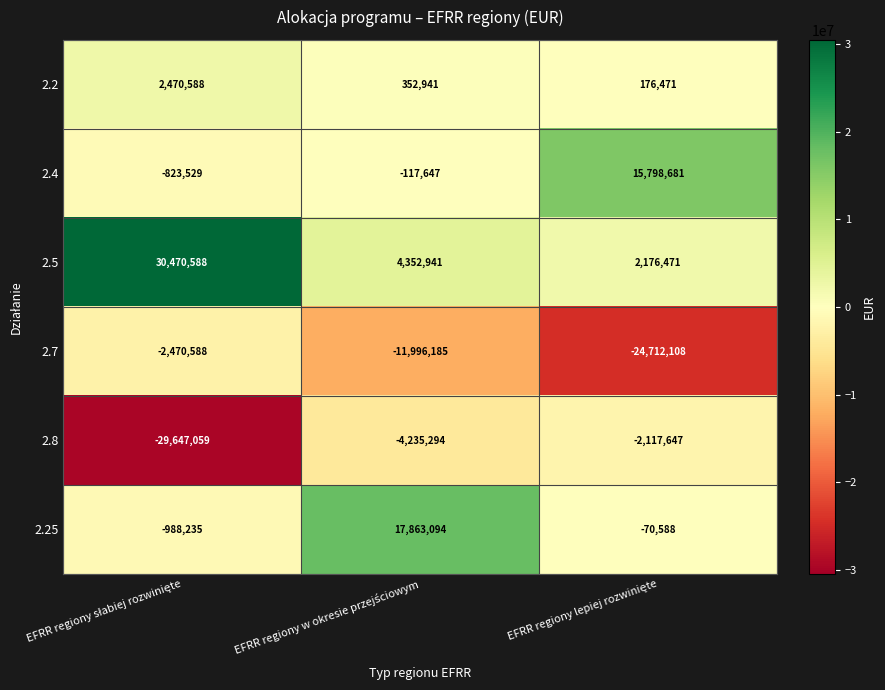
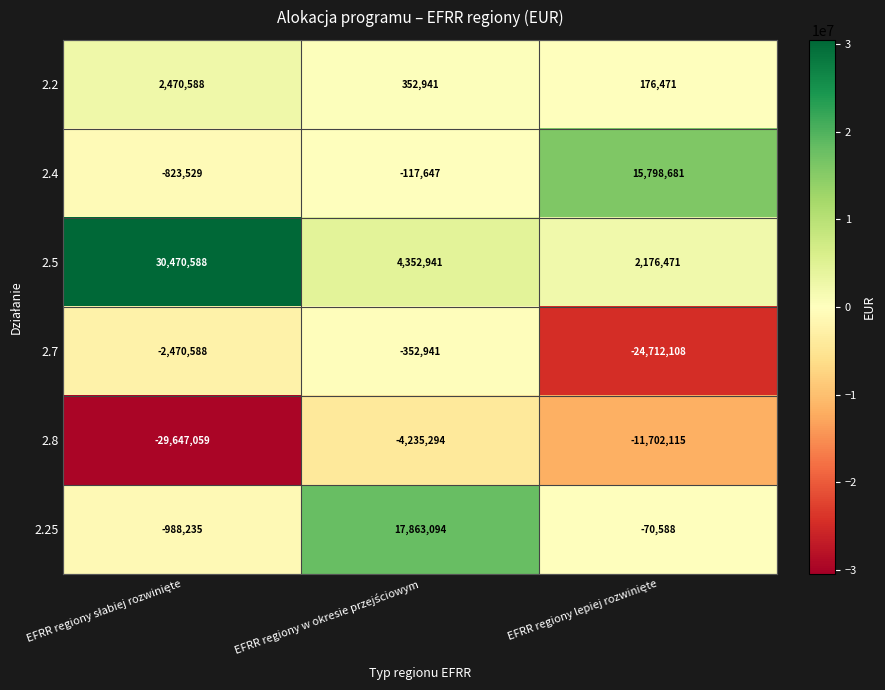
  {
    "2.2": {
      "EFRR regiony słabiej rozwinięte": "2,470,588",
      "EFRR regiony w okresie przejściowym": "352,941",
      "EFRR regiony lepiej rozwinięte": "176,471"
    },
    "2.4": {
      "EFRR regiony słabiej rozwinięte": "-823,529",
      "EFRR regiony w okresie przejściowym": "-117,647",
      "EFRR regiony lepiej rozwinięte": "15,798,681"
    },
    "2.5": {
      "EFRR regiony słabiej rozwinięte": "30,470,588",
      "EFRR regiony w okresie przejściowym": "4,352,941",
      "EFRR regiony lepiej rozwinięte": "2,176,471"
    },
    "2.7": {
      "EFRR regiony słabiej rozwinięte": "-2,470,588",
-     "EFRR regiony w okresie przejściowym": "-11,996,185",
+     "EFRR regiony w okresie przejściowym": "-352,941",
      "EFRR regiony lepiej rozwinięte": "-24,712,108"
    },
    "2.8": {
      "EFRR regiony słabiej rozwinięte": "-29,647,059",
      "EFRR regiony w okresie przejściowym": "-4,235,294",
-     "EFRR regiony lepiej rozwinięte": "-2,117,647"
+     "EFRR regiony lepiej rozwinięte": "-11,702,115"
    },
    "2.25": {
      "EFRR regiony słabiej rozwinięte": "-988,235",
      "EFRR regiony w okresie przejściowym": "17,863,094",
      "EFRR regiony lepiej rozwinięte": "-70,588"
    }
  }
